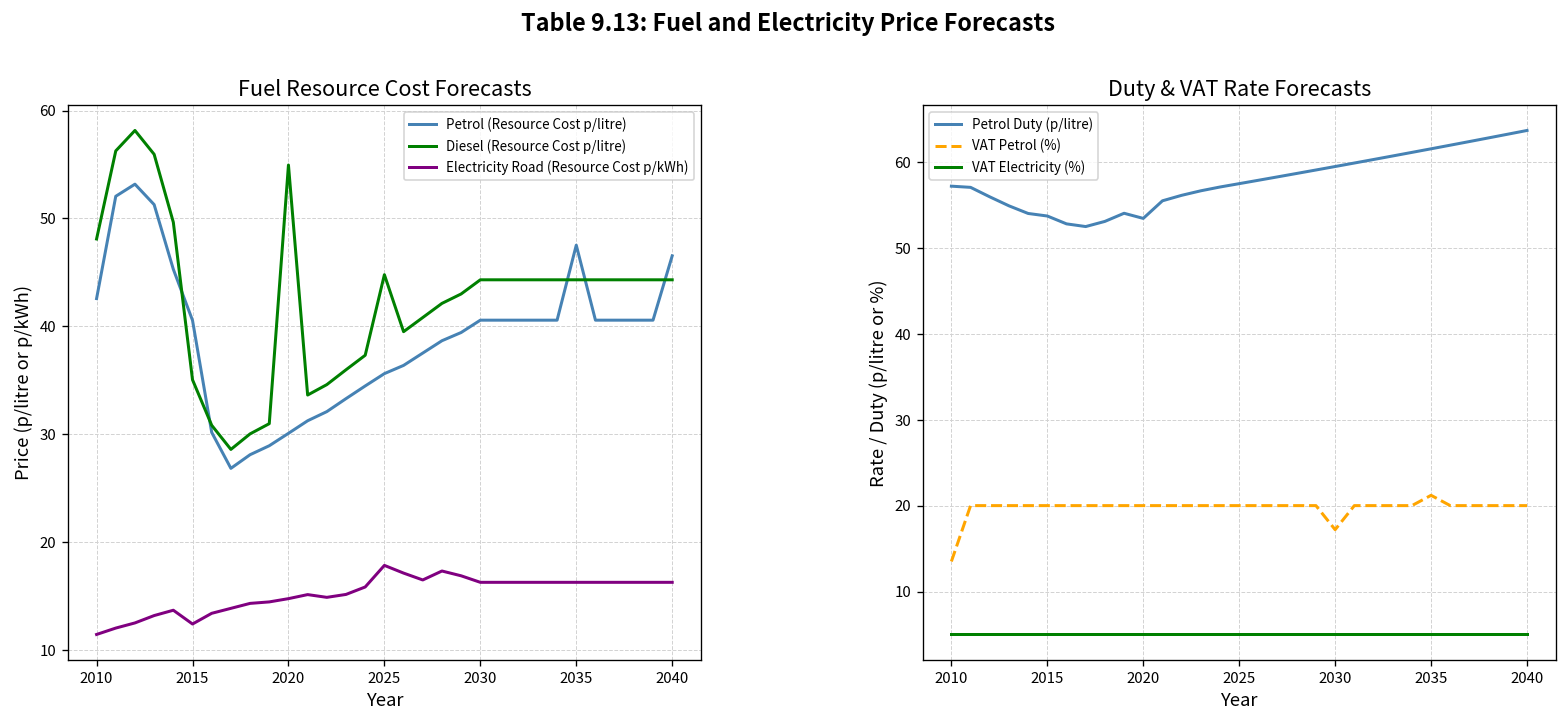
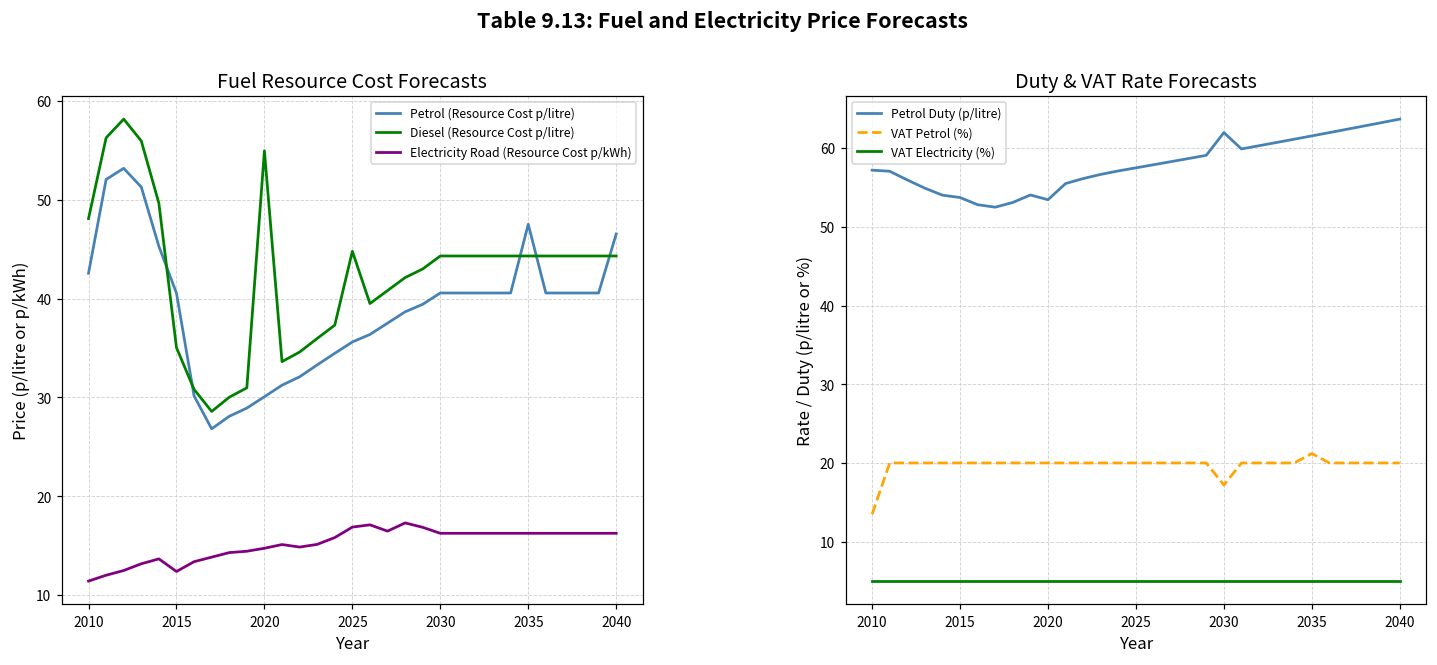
  {
    "Fuel Resource Cost Forecasts": {
      "Petrol (Resource Cost p/litre)": {
        "2010": 43,
        "2015": 41,
        "2020": 30,
        "2025": 36,
        "2030": 41,
        "2035": 48,
        "2040": 47
      },
      "Diesel (Resource Cost p/litre)": {
        "2010": 48,
        "2015": 35,
        "2020": 55,
        "2025": 45,
        "2030": 44,
        "2035": 44,
        "2040": 44
      },
      "Electricity Road (Resource Cost p/kWh)": {
        "2010": 11,
        "2015": 12,
        "2020": 15,
-       "2025": 18,
+       "2025": 17,
        "2030": 16,
        "2035": 16,
        "2040": 16
      }
    },
    "Duty & VAT Rate Forecasts": {
      "Petrol Duty (p/litre)": {
        "2010": 57,
        "2015": 54,
        "2020": 53,
        "2025": 57,
-       "2030": 59,
+       "2030": 62,
        "2035": 62,
        "2040": 64
      },
      "VAT Petrol (%)": {
        "2010": 14,
        "2015": 20,
        "2020": 20,
        "2025": 20,
        "2030": 17,
        "2035": 21,
        "2040": 20
      },
      "VAT Electricity (%)": {
        "2010": 5,
        "2015": 5,
        "2020": 5,
        "2025": 5,
        "2030": 5,
        "2035": 5,
        "2040": 5
      }
    }
  }
